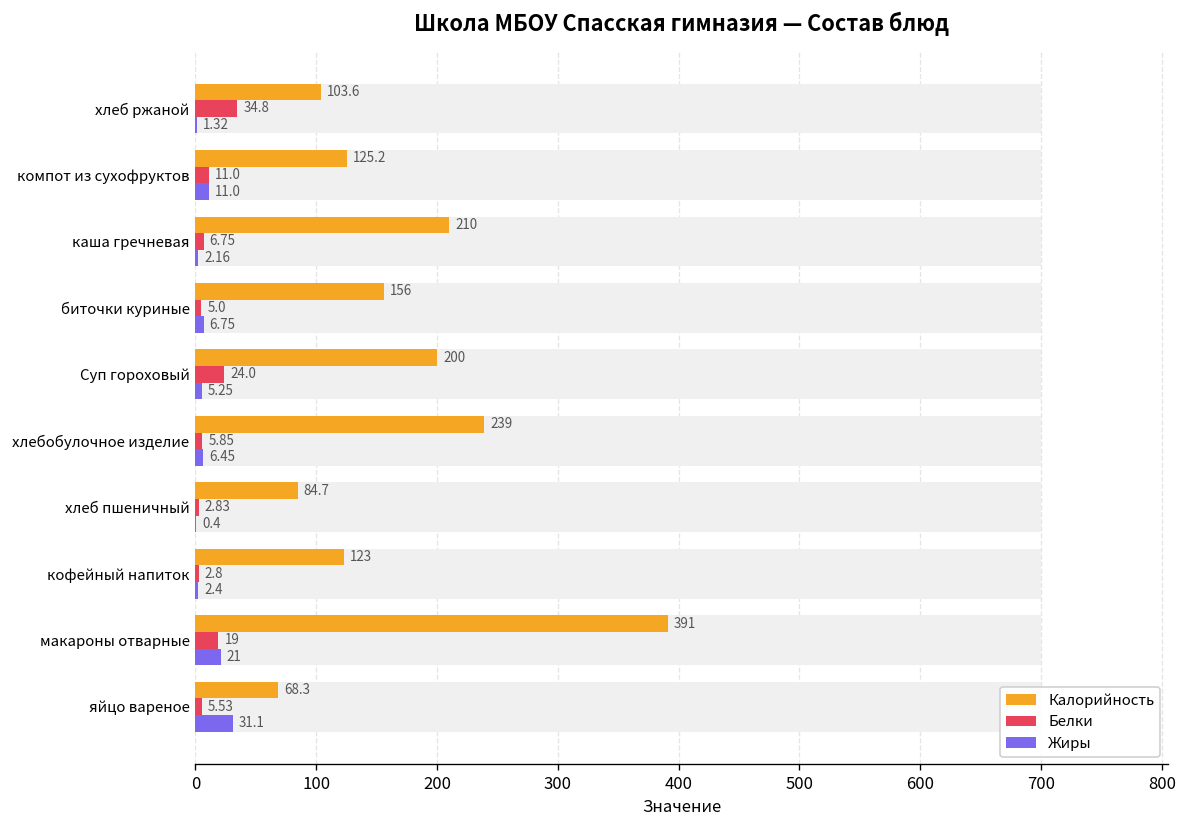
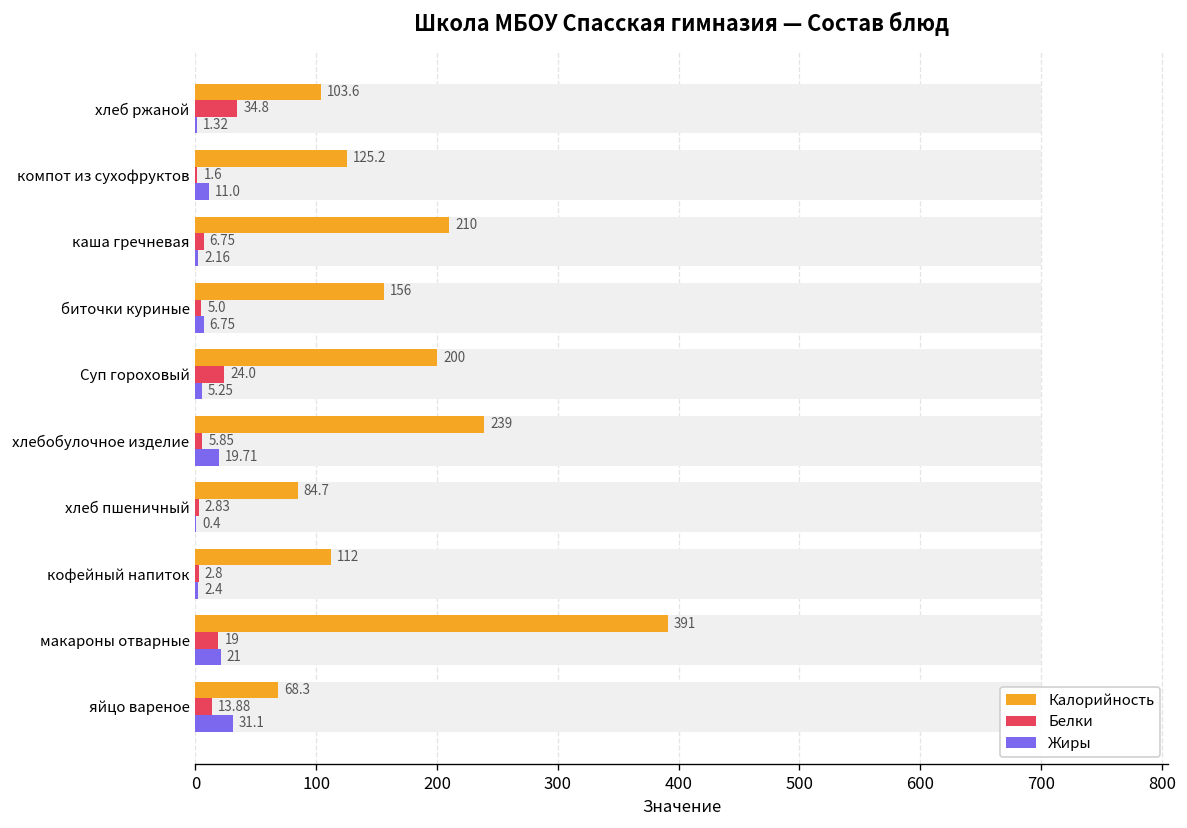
  {
    "Калорийность": {
-     "кофейный напиток": 123
+     "кофейный напиток": 112
    },
    "Белки": {
-     "компот из сухофруктов": 11.0,
-     "яйцо вареное": 5.53
+     "компот из сухофруктов": 1.6,
+     "яйцо вареное": 13.88
    },
    "Жиры": {
      "хлеб ржаной": 1.32,
-     "хлебобулочное изделие": 6.45,
+     "хлебобулочное изделие": 19.71,
      "хлеб пшеничный": 0.4
    }
  }
